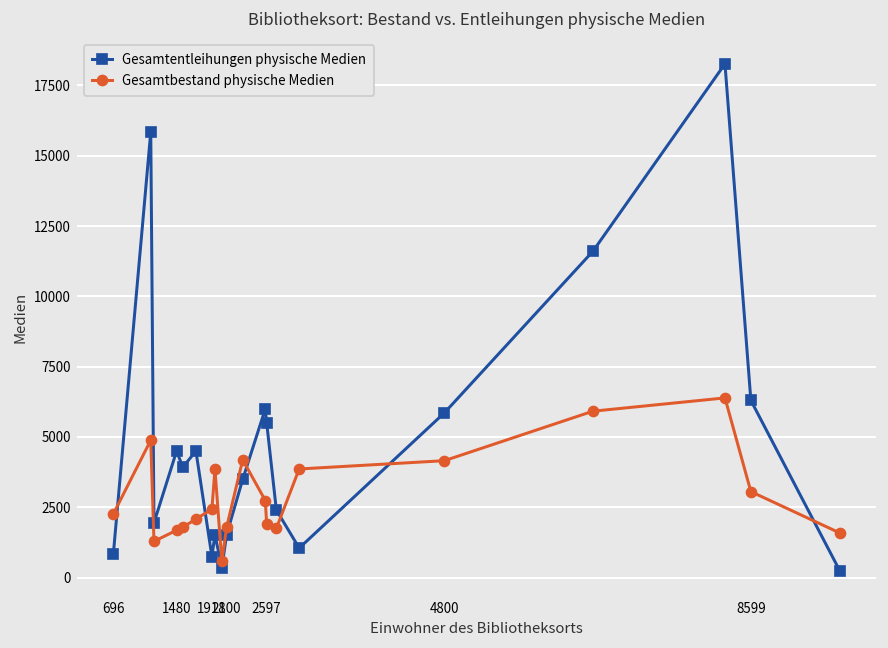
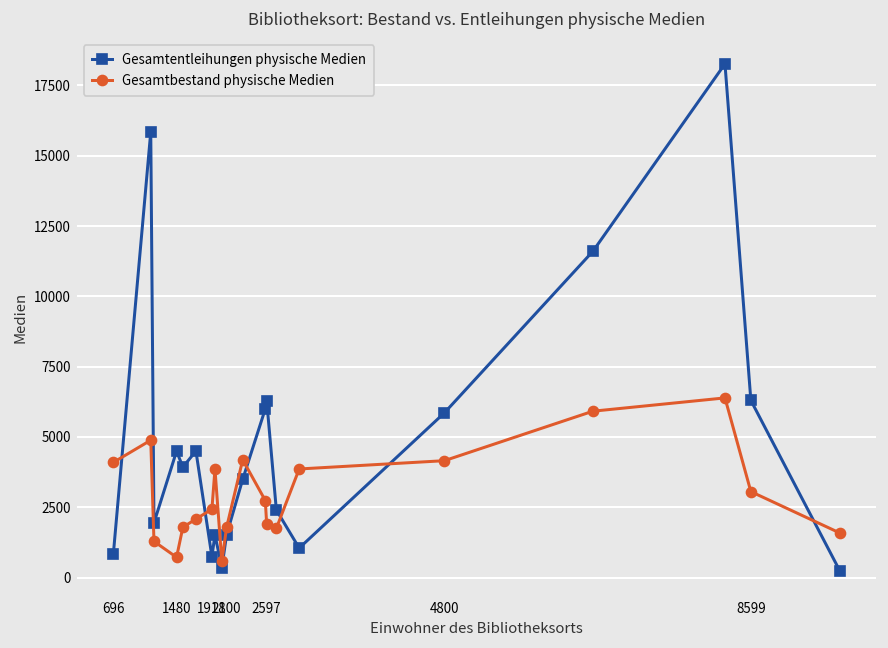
  {
    "Gesamtentleihungen physische Medien": {
      "696": 800,
      "1480": 4500,
-     "2597": 5500,
+     "2597": 6300,
      "4800": 5900,
      "8599": 6300
    },
    "Gesamtbestand physische Medien": {
-     "696": 2300,
-     "1480": 1700,
+     "696": 4100,
+     "1480": 700,
      "2597": 1900,
      "4800": 4200,
      "8599": 3100
    }
  }
